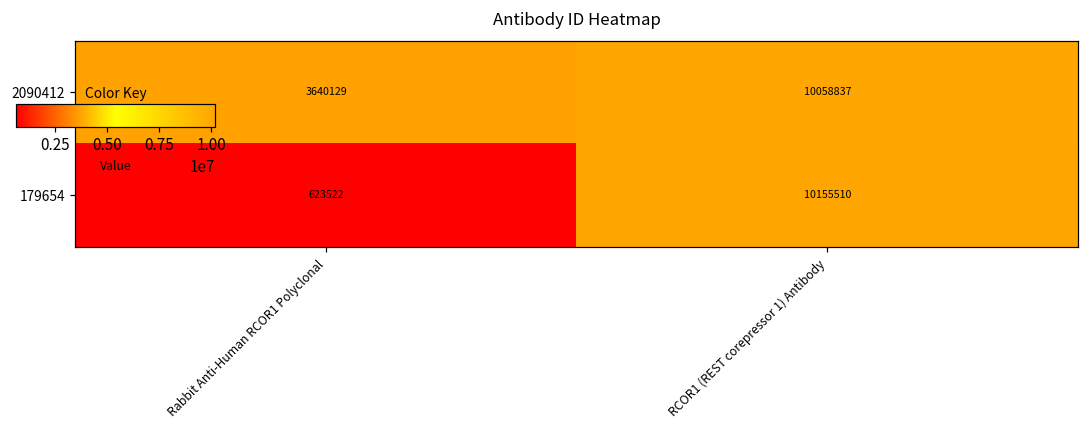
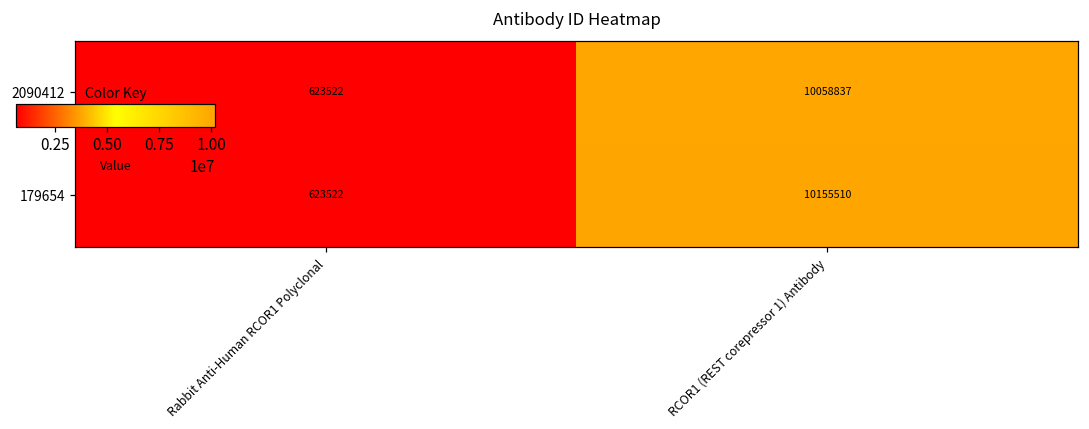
  {
    "2090412": {
-     "Rabbit Anti-Human RCOR1 Polyclonal": 3640129,
+     "Rabbit Anti-Human RCOR1 Polyclonal": 623522,
      "RCOR1 (REST corepressor 1) Antibody": 10058837
    },
    "179654": {
      "Rabbit Anti-Human RCOR1 Polyclonal": 623522,
      "RCOR1 (REST corepressor 1) Antibody": 10155510
    }
  }
